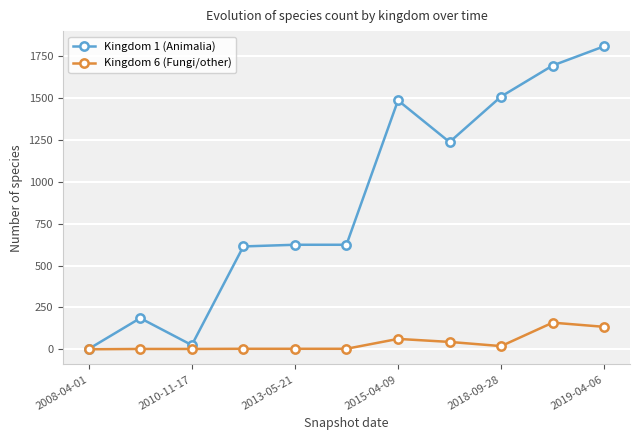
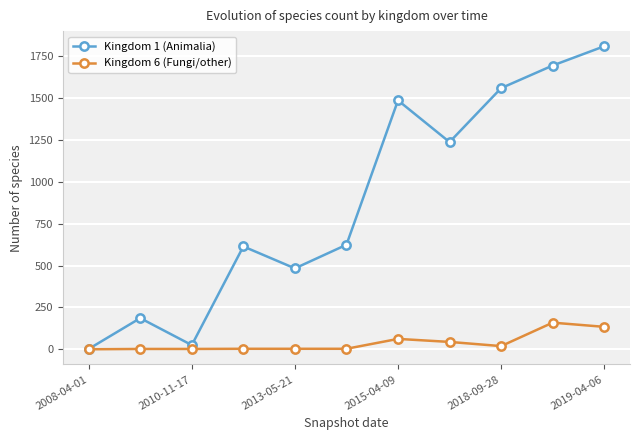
  {
    "Kingdom 1 (Animalia)": {
      "2010-11-17": 30,
-     "2013-05-21": 620,
+     "2013-05-21": 480,
      "2015-04-09": 1490,
-     "2018-09-28": 1510,
+     "2018-09-28": 1560,
      "2019-04-06": 1810
    },
    "Kingdom 6 (Fungi/other)": {
      "2010-11-17": 0,
      "2013-05-21": 0,
      "2015-04-09": 60,
      "2018-09-28": 20,
      "2019-04-06": 130
    }
  }
